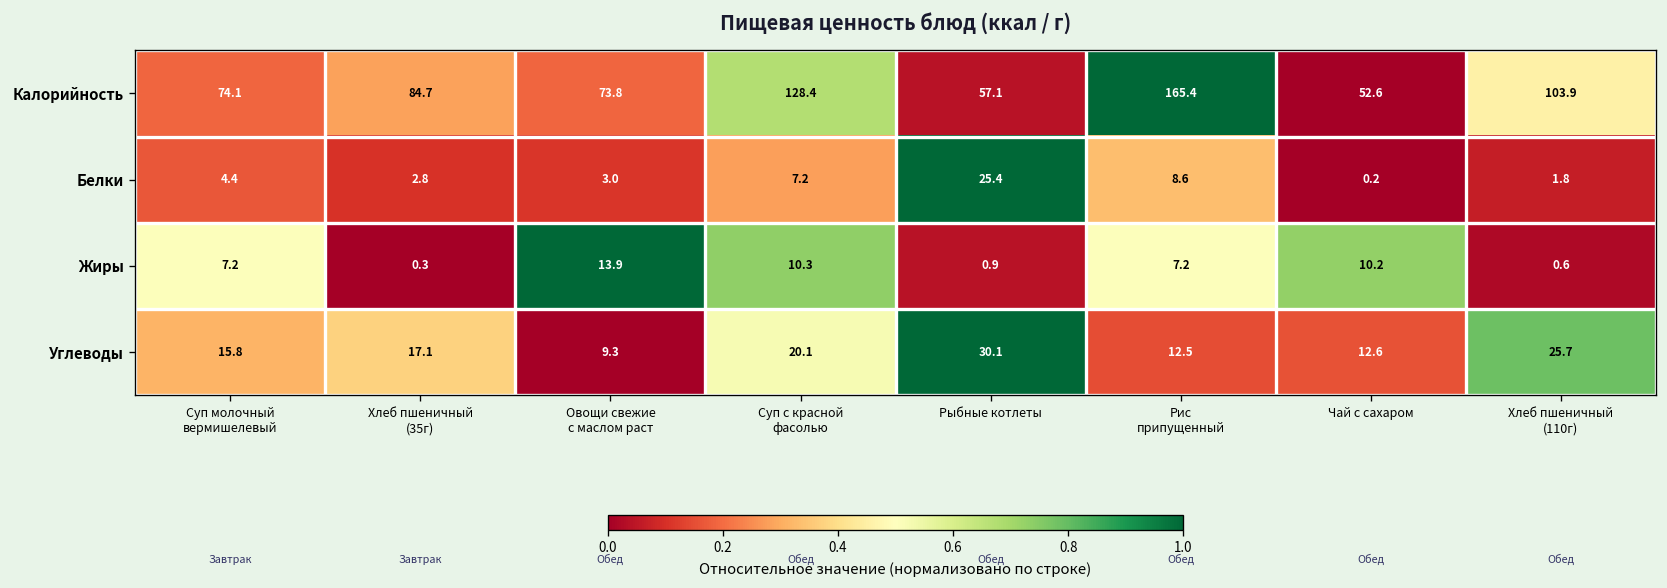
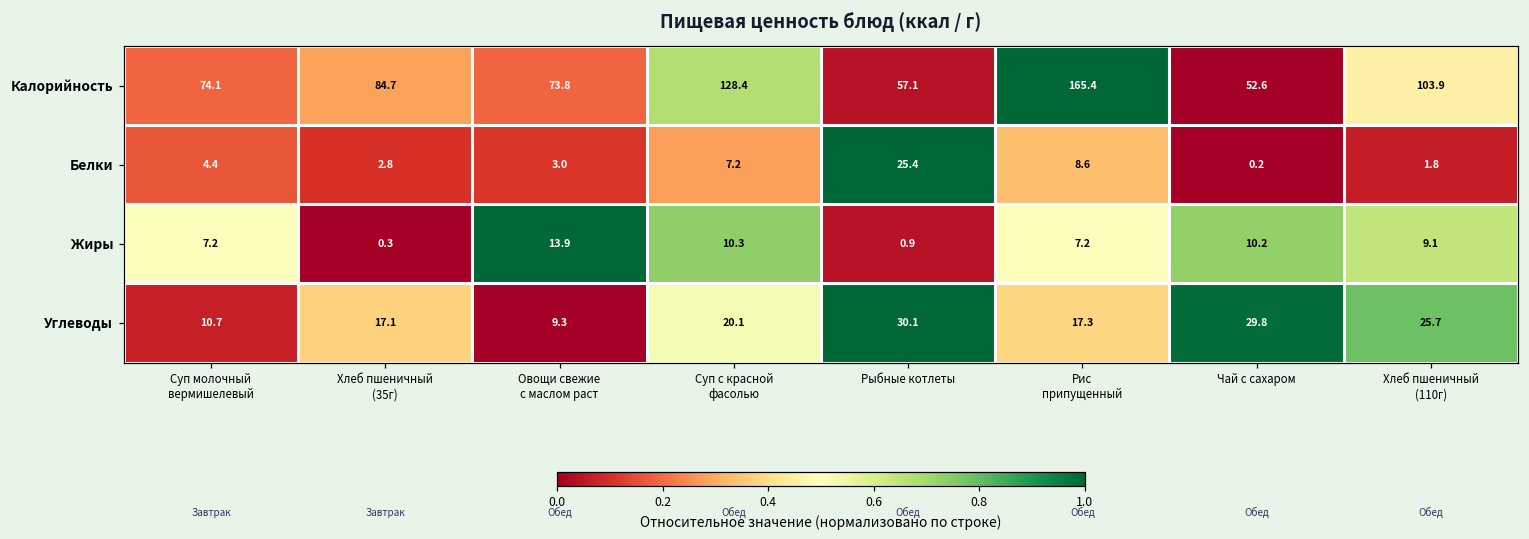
  {
    "Калорийность": {
      "Суп молочный вермишелевый": 74.1,
      "Хлеб пшеничный (35г)": 84.7,
      "Овощи свежие с маслом раст": 73.8,
      "Суп с красной фасолью": 128.4,
      "Рыбные котлеты": 57.1,
      "Рис припущенный": 165.4,
      "Чай с сахаром": 52.6,
      "Хлеб пшеничный (110г)": 103.9
    },
    "Белки": {
      "Суп молочный вермишелевый": 4.4,
      "Хлеб пшеничный (35г)": 2.8,
      "Овощи свежие с маслом раст": 3.0,
      "Суп с красной фасолью": 7.2,
      "Рыбные котлеты": 25.4,
      "Рис припущенный": 8.6,
      "Чай с сахаром": 0.2,
      "Хлеб пшеничный (110г)": 1.8
    },
    "Жиры": {
      "Суп молочный вермишелевый": 7.2,
      "Хлеб пшеничный (35г)": 0.3,
      "Овощи свежие с маслом раст": 13.9,
      "Суп с красной фасолью": 10.3,
      "Рыбные котлеты": 0.9,
      "Рис припущенный": 7.2,
      "Чай с сахаром": 10.2,
-     "Хлеб пшеничный (110г)": 0.6
+     "Хлеб пшеничный (110г)": 9.1
    },
    "Углеводы": {
-     "Суп молочный вермишелевый": 15.8,
+     "Суп молочный вермишелевый": 10.7,
      "Хлеб пшеничный (35г)": 17.1,
      "Овощи свежие с маслом раст": 9.3,
      "Суп с красной фасолью": 20.1,
      "Рыбные котлеты": 30.1,
-     "Рис припущенный": 12.5,
-     "Чай с сахаром": 12.6,
+     "Рис припущенный": 17.3,
+     "Чай с сахаром": 29.8,
      "Хлеб пшеничный (110г)": 25.7
    }
  }
